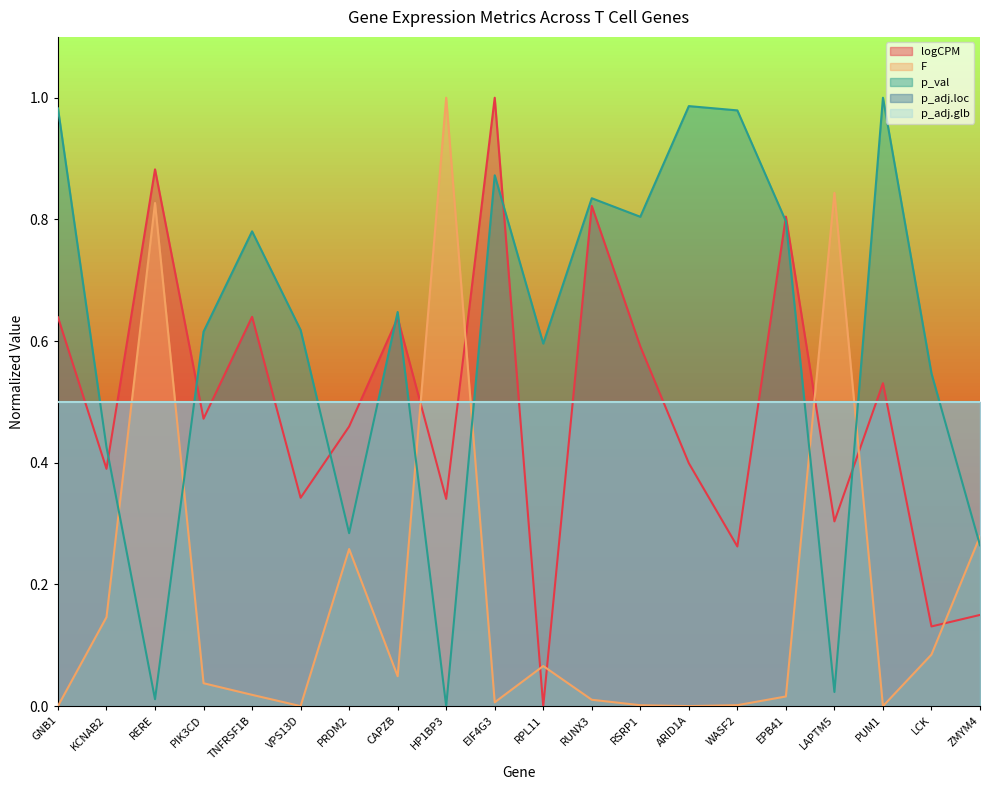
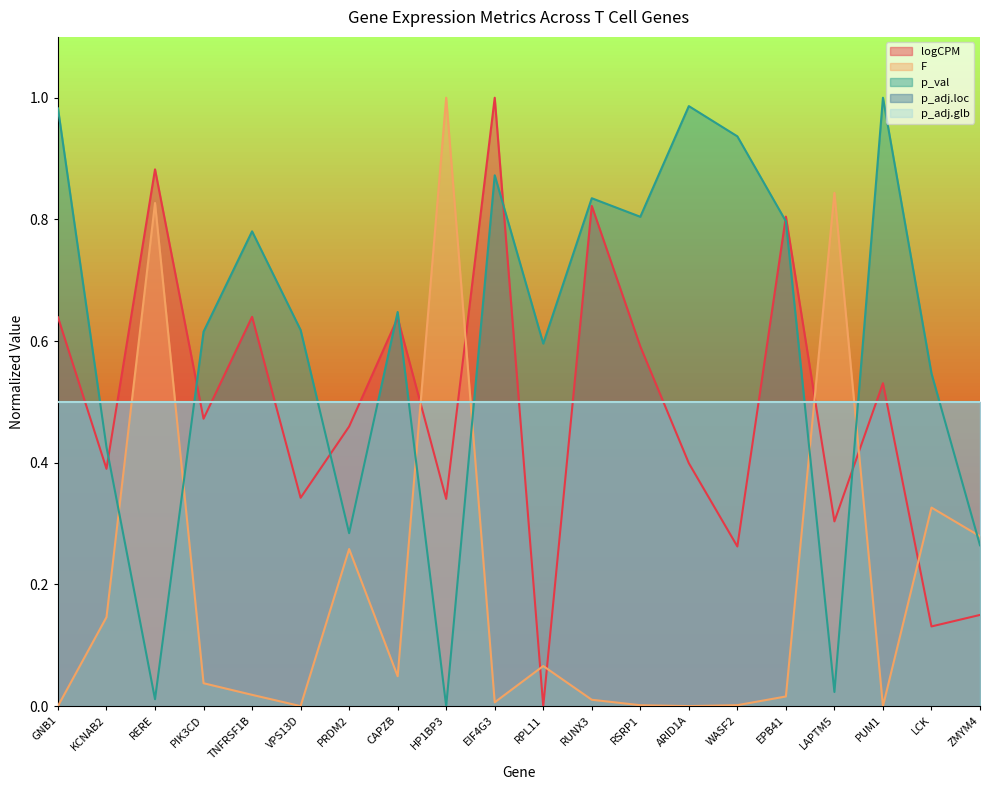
  {
    "logCPM": {
      "GNB1": 0.64,
      "KCNAB2": 0.39,
      "RERE": 0.88,
      "PIK3CD": 0.47,
      "TNFRSF1B": 0.64,
      "VPS13D": 0.34,
      "PRDM2": 0.46,
      "CAPZB": 0.64,
      "HP1BP3": 0.34,
      "EIF4G3": 1.00,
      "RPL11": 0.00,
      "RUNX3": 0.82,
      "RSRP1": 0.59,
      "ARID1A": 0.40,
      "WASF2": 0.26,
      "EPB41": 0.80,
      "LAPTM5": 0.30,
      "PUM1": 0.53,
      "LCK": 0.13,
      "ZMYM4": 0.15
    },
    "F": {
      "GNB1": 0.00,
      "KCNAB2": 0.15,
      "RERE": 0.83,
      "PIK3CD": 0.04,
      "TNFRSF1B": 0.02,
      "VPS13D": 0.00,
      "PRDM2": 0.26,
      "CAPZB": 0.05,
      "HP1BP3": 1.00,
      "EIF4G3": 0.01,
      "RPL11": 0.07,
      "RUNX3": 0.01,
      "RSRP1": 0.00,
      "ARID1A": 0.00,
      "WASF2": 0.00,
      "EPB41": 0.02,
      "LAPTM5": 0.84,
      "PUM1": 0.00,
-     "LCK": 0.08,
+     "LCK": 0.33,
      "ZMYM4": 0.28
    },
    "p_val": {
      "GNB1": 0.98,
      "KCNAB2": 0.43,
      "RERE": 0.01,
      "PIK3CD": 0.62,
      "TNFRSF1B": 0.78,
      "VPS13D": 0.62,
      "PRDM2": 0.28,
      "CAPZB": 0.65,
      "HP1BP3": 0.00,
      "EIF4G3": 0.87,
      "RPL11": 0.60,
      "RUNX3": 0.83,
      "RSRP1": 0.80,
      "ARID1A": 0.99,
-     "WASF2": 0.98,
+     "WASF2": 0.94,
      "EPB41": 0.80,
      "LAPTM5": 0.02,
      "PUM1": 1.00,
      "LCK": 0.55,
      "ZMYM4": 0.26
    },
    "p_adj.glb": {
      "GNB1": 0.50,
      "KCNAB2": 0.50,
      "RERE": 0.50,
      "PIK3CD": 0.50,
      "TNFRSF1B": 0.50,
      "VPS13D": 0.50,
      "PRDM2": 0.50,
      "CAPZB": 0.50,
      "HP1BP3": 0.50,
      "EIF4G3": 0.50,
      "RPL11": 0.50,
      "RUNX3": 0.50,
      "RSRP1": 0.50,
      "ARID1A": 0.50,
      "WASF2": 0.50,
      "EPB41": 0.50,
      "LAPTM5": 0.50,
      "PUM1": 0.50,
      "LCK": 0.50,
      "ZMYM4": 0.50
    }
  }
